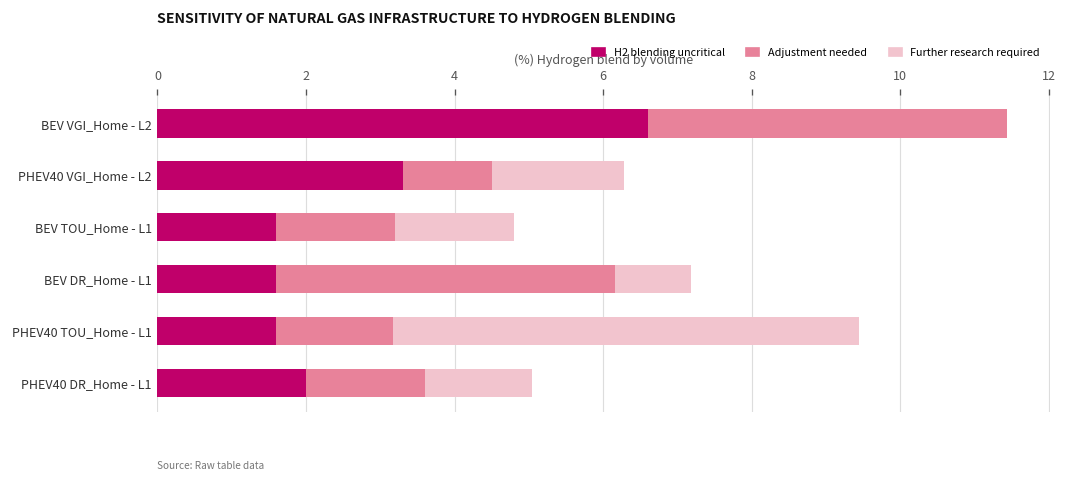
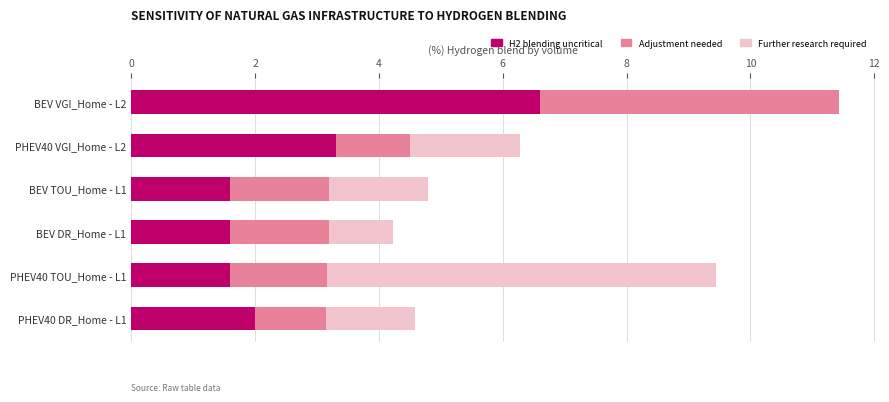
  {
    "H2 blending uncritical": {
      "BEV VGI_Home - L2": 6.6,
      "PHEV40 VGI_Home - L2": 3.3,
      "BEV TOU_Home - L1": 1.6,
      "BEV DR_Home - L1": 1.6,
      "PHEV40 TOU_Home - L1": 1.6,
      "PHEV40 DR_Home - L1": 2.0
    },
    "Adjustment needed": {
      "BEV VGI_Home - L2": 4.8,
      "PHEV40 VGI_Home - L2": 1.2,
      "BEV TOU_Home - L1": 1.6,
-     "BEV DR_Home - L1": 4.6,
+     "BEV DR_Home - L1": 1.6,
      "PHEV40 TOU_Home - L1": 1.6,
-     "PHEV40 DR_Home - L1": 1.6
+     "PHEV40 DR_Home - L1": 1.1
    },
    "Further research required": {
      "BEV VGI_Home - L2": 0.0,
      "PHEV40 VGI_Home - L2": 1.8,
      "BEV TOU_Home - L1": 1.6,
      "BEV DR_Home - L1": 1.0,
      "PHEV40 TOU_Home - L1": 6.3,
      "PHEV40 DR_Home - L1": 1.4
    }
  }
